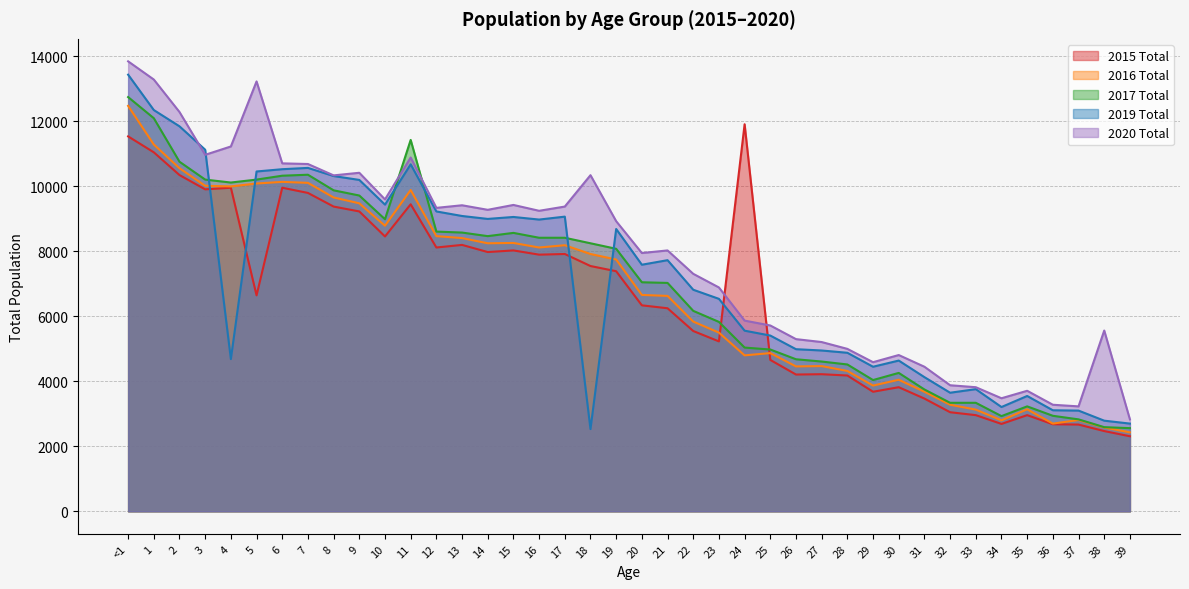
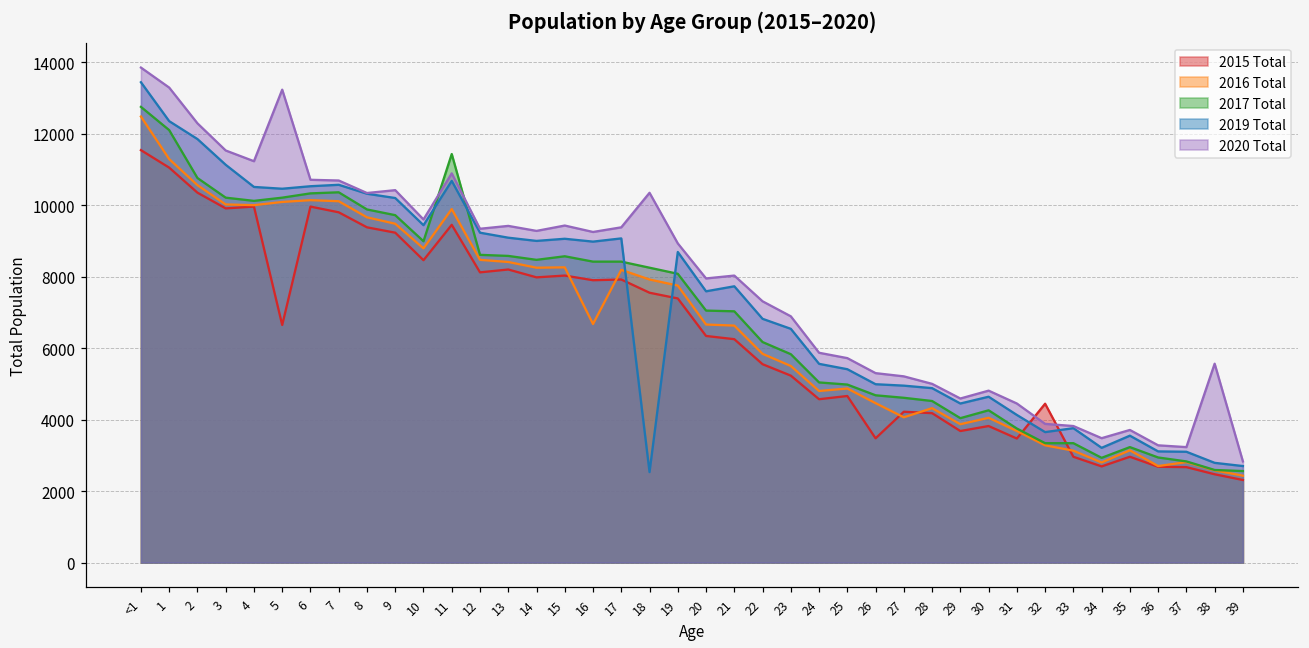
  {
    "2015 Total": {
      "<1": 11500,
      "1": 11100,
      "2": 10400,
      "3": 9900,
      "5": 6600,
      "6": 10000,
      "7": 9800,
      "8": 9400,
      "9": 9200,
      "10": 8500,
      "11": 9500,
      "12": 8100,
      "13": 8200,
      "14": 8000,
      "15": 8000,
      "16": 7900,
      "17": 7900,
      "18": 7600,
      "19": 7400,
      "20": 6300,
      "21": 6300,
      "22": 5600,
      "23": 5200,
-     "24": 11900,
+     "24": 4600,
      "25": 4700,
-     "26": 4200,
+     "26": 3500,
      "27": 4200,
      "28": 4200,
      "29": 3700,
      "30": 3800,
      "31": 3500,
-     "32": 3100,
+     "32": 4400,
      "33": 3000,
      "34": 2700,
      "35": 3000,
      "37": 2700,
      "38": 2500,
      "39": 2300
    },
    "2016 Total": {
      "<1": 12500,
      "1": 11300,
      "2": 10600,
      "3": 10000,
      "5": 10100,
      "6": 10100,
      "7": 10100,
      "8": 9700,
      "9": 9500,
      "10": 8800,
      "11": 9900,
      "12": 8500,
      "13": 8400,
      "14": 8300,
      "15": 8300,
-     "16": 8100,
+     "16": 6700,
      "17": 8200,
      "18": 7900,
      "19": 7800,
      "20": 6700,
      "21": 6600,
      "22": 5800,
      "23": 5500,
      "24": 4800,
      "25": 4900,
      "26": 4500,
-     "27": 4500,
+     "27": 4100,
      "28": 4300,
      "29": 3900,
      "30": 4100,
      "33": 3100,
      "34": 2800,
      "35": 3100,
      "39": 2400
    },
    "2017 Total": {
      "<1": 12800,
      "1": 12100,
      "2": 10800,
      "3": 10200,
      "4": 10100,
      "5": 10200,
      "6": 10300,
      "7": 10400,
      "8": 9900,
      "9": 9700,
      "10": 9000,
      "11": 11400,
      "12": 8600,
      "13": 8600,
      "14": 8500,
      "15": 8600,
      "16": 8400,
      "17": 8400,
      "18": 8300,
      "19": 8100,
      "20": 7100,
      "21": 7000,
      "22": 6200,
      "23": 5800,
      "24": 5000,
      "25": 5000,
      "26": 4700,
      "27": 4600,
      "28": 4500,
      "29": 4000,
      "30": 4300,
      "33": 3300,
      "34": 2900,
      "35": 3200,
      "36": 2900,
      "39": 2600
    },
    "2019 Total": {
      "<1": 13400,
      "1": 12400,
      "2": 11900,
      "3": 11100,
-     "4": 4700,
+     "4": 10500,
      "5": 10500,
      "6": 10500,
      "7": 10600,
      "9": 10200,
      "10": 9400,
      "11": 10700,
      "12": 9200,
      "13": 9100,
      "14": 9000,
      "15": 9100,
      "16": 9000,
      "17": 9100,
      "18": 2500,
      "19": 8700,
      "20": 7600,
      "21": 7700,
      "22": 6800,
      "23": 6500,
      "24": 5600,
      "25": 5400,
      "26": 5000,
      "27": 5000,
      "28": 4900,
      "29": 4500,
      "30": 4600,
      "31": 4100,
      "32": 3700,
      "34": 3200,
      "35": 3600,
      "36": 3100,
      "37": 3100,
      "38": 2800,
      "39": 2700
    },
    "2020 Total": {
      "<1": 13900,
      "1": 13300,
      "2": 12300,
-     "3": 11000,
+     "3": 11500,
      "4": 11200,
      "5": 13200,
      "6": 10700,
      "7": 10700,
      "9": 10400,
      "10": 9600,
      "11": 10900,
      "12": 9300,
      "13": 9400,
      "14": 9300,
      "15": 9400,
      "16": 9300,
      "17": 9400,
      "18": 10300,
      "19": 8900,
      "20": 8000,
      "21": 8000,
      "22": 7300,
      "23": 6900,
      "24": 5900,
      "25": 5700,
      "26": 5300,
      "27": 5200,
      "28": 5000,
      "29": 4600,
      "30": 4800,
      "31": 4500,
      "32": 3900,
      "34": 3500,
      "35": 3700,
      "36": 3300,
      "37": 3200,
      "38": 5600,
      "39": 2800
    }
  }
